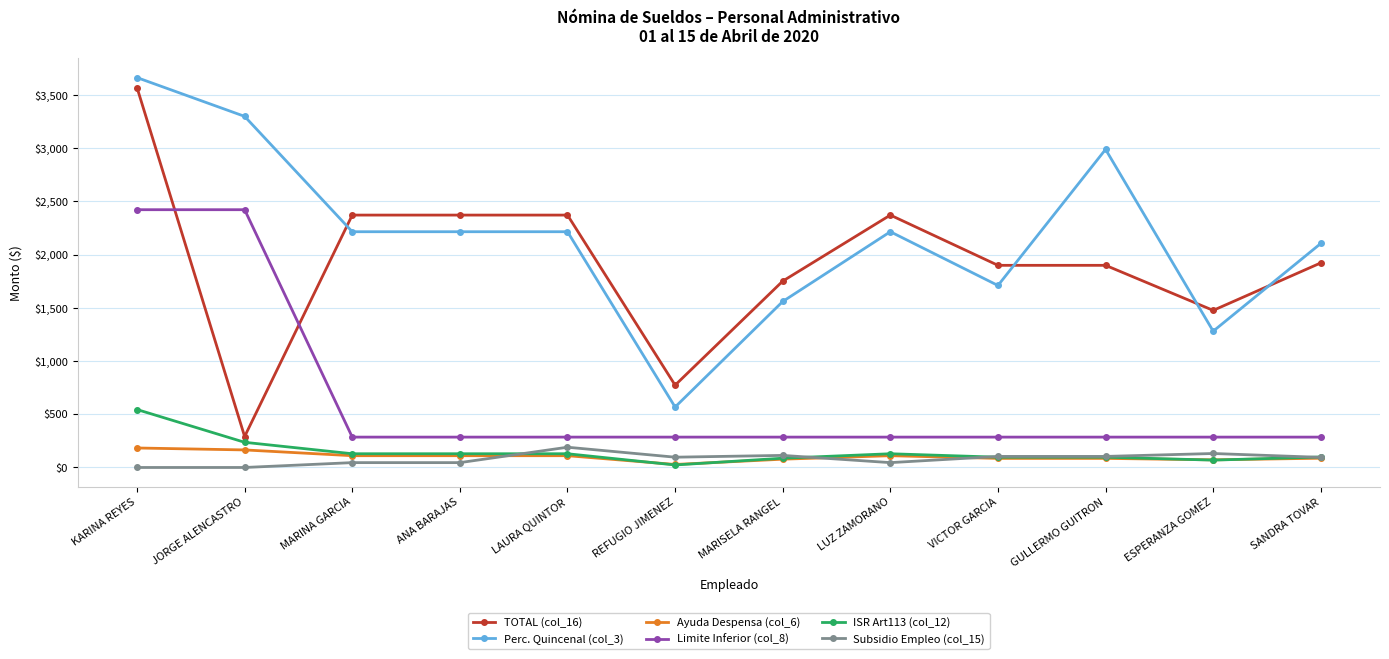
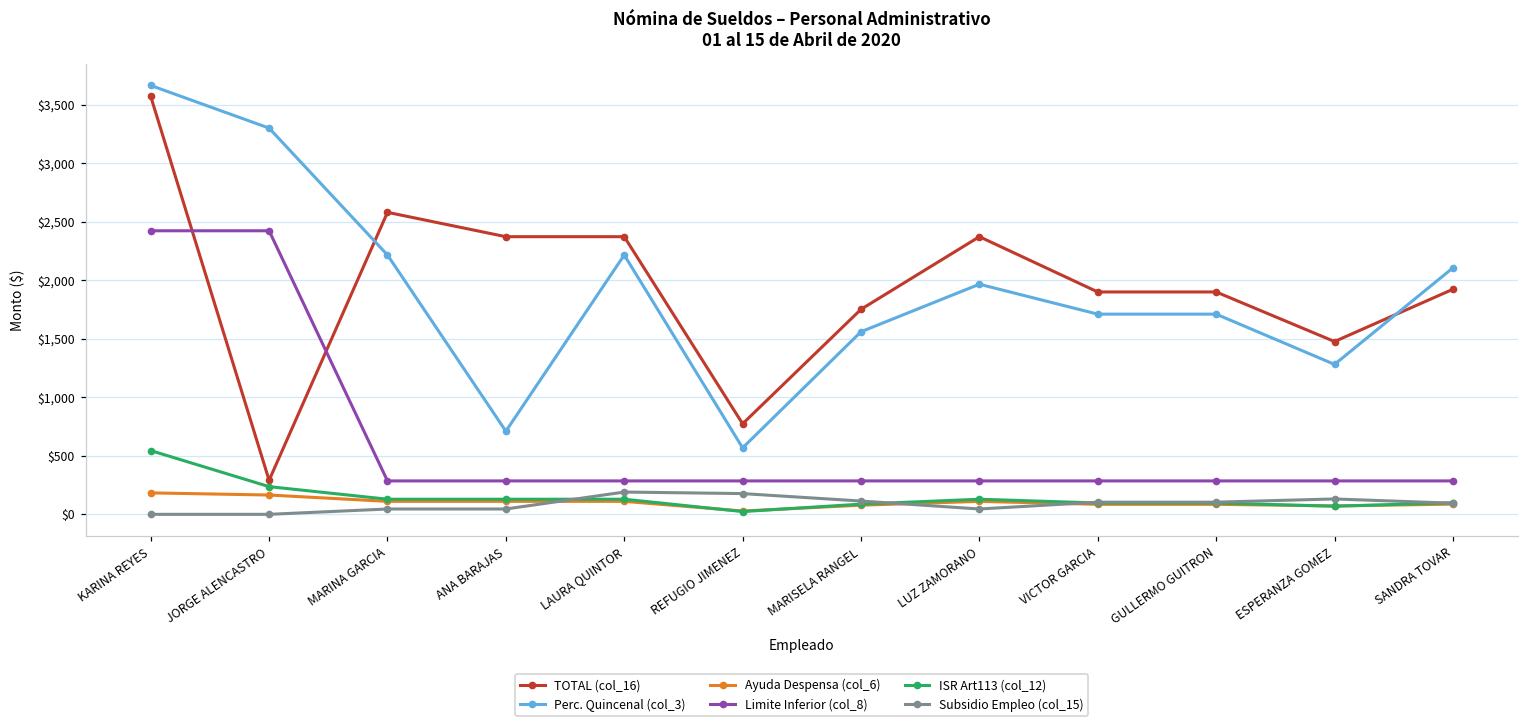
  {
    "TOTAL (col_16)": {
      "KARINA REYES": "$3,570",
      "JORGE ALENCASTRO": "$290",
-     "MARINA GARCIA": "$2,370",
+     "MARINA GARCIA": "$2,580",
      "ANA BARAJAS": "$2,370",
      "LAURA QUINTOR": "$2,370",
      "REFUGIO JIMENEZ": "$770",
      "MARISELA RANGEL": "$1,750",
      "LUZ ZAMORANO": "$2,370",
      "VICTOR GARCIA": "$1,900",
      "GULLERMO GUITRON": "$1,900",
      "ESPERANZA GOMEZ": "$1,480",
      "SANDRA TOVAR": "$1,920"
    },
    "Perc. Quincenal (col_3)": {
      "KARINA REYES": "$3,660",
      "JORGE ALENCASTRO": "$3,300",
      "MARINA GARCIA": "$2,220",
-     "ANA BARAJAS": "$2,220",
+     "ANA BARAJAS": "$710",
      "LAURA QUINTOR": "$2,220",
      "REFUGIO JIMENEZ": "$570",
      "MARISELA RANGEL": "$1,560",
-     "LUZ ZAMORANO": "$2,220",
+     "LUZ ZAMORANO": "$1,970",
      "VICTOR GARCIA": "$1,710",
-     "GULLERMO GUITRON": "$2,990",
+     "GULLERMO GUITRON": "$1,710",
      "ESPERANZA GOMEZ": "$1,280",
      "SANDRA TOVAR": "$2,110"
    },
    "Ayuda Despensa (col_6)": {
      "KARINA REYES": "$180",
      "JORGE ALENCASTRO": "$170"
    },
    "Limite Inferior (col_8)": {
      "KARINA REYES": "$2,420",
      "JORGE ALENCASTRO": "$2,420",
      "MARINA GARCIA": "$290",
      "ANA BARAJAS": "$290",
      "LAURA QUINTOR": "$290",
      "REFUGIO JIMENEZ": "$290",
      "MARISELA RANGEL": "$290",
      "LUZ ZAMORANO": "$290",
      "VICTOR GARCIA": "$290",
      "GULLERMO GUITRON": "$290",
      "ESPERANZA GOMEZ": "$290",
      "SANDRA TOVAR": "$290"
    },
    "ISR Art113 (col_12)": {
      "KARINA REYES": "$540",
      "JORGE ALENCASTRO": "$240"
    },
    "Subsidio Empleo (col_15)": {
      "KARINA REYES": "$0",
      "JORGE ALENCASTRO": "$0",
      "MARINA GARCIA": "$50",
      "ANA BARAJAS": "$50",
      "LAURA QUINTOR": "$190",
-     "REFUGIO JIMENEZ": "$100",
+     "REFUGIO JIMENEZ": "$180",
      "MARISELA RANGEL": "$110",
      "LUZ ZAMORANO": "$50",
      "ESPERANZA GOMEZ": "$130"
    }
  }
